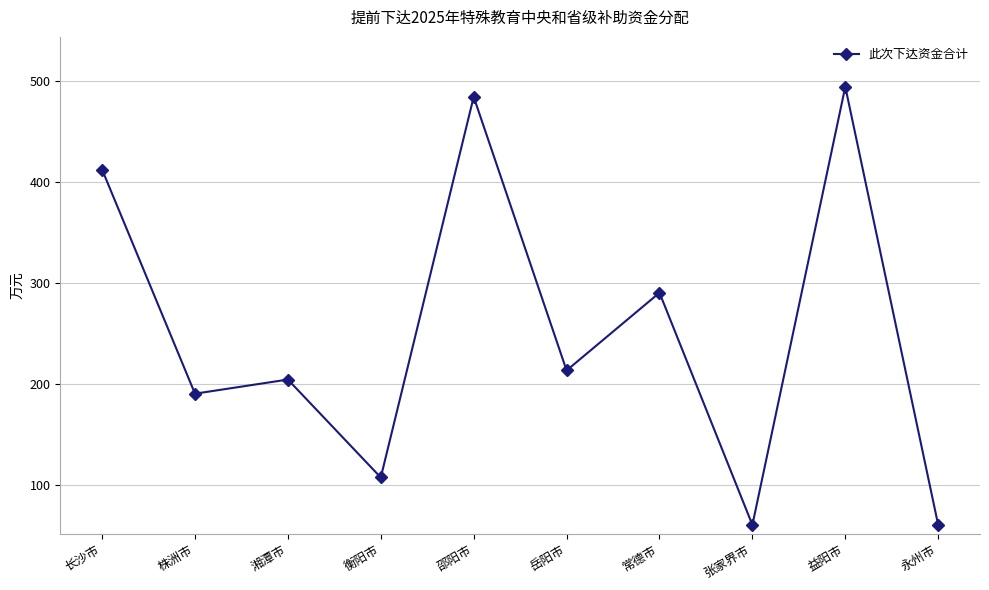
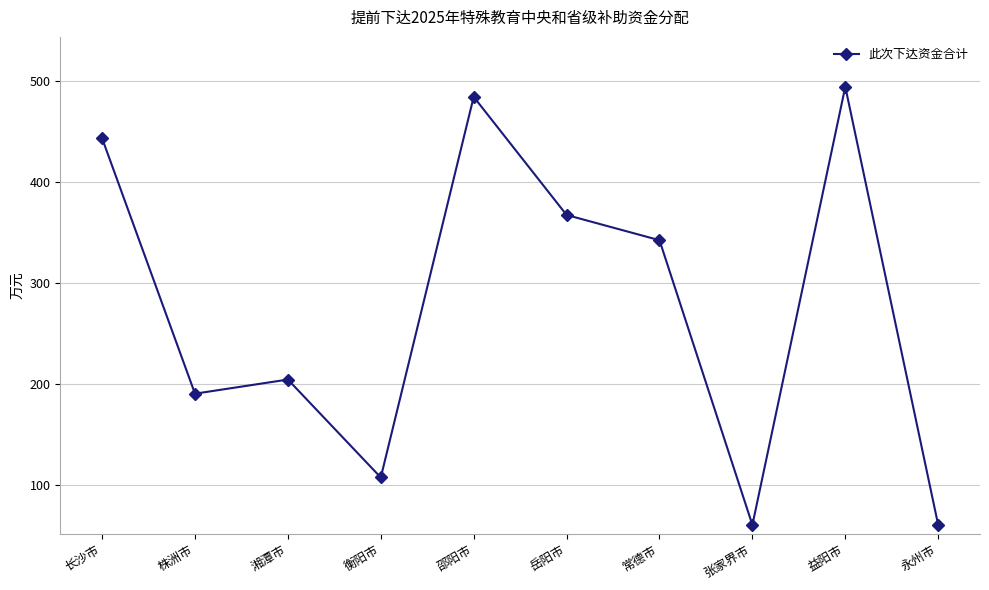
  {
-   "长沙市": 412,
+   "长沙市": 443,
    "株洲市": 190,
    "湘潭市": 204,
    "衡阳市": 107,
    "邵阳市": 484,
-   "岳阳市": 213,
-   "常德市": 290,
+   "岳阳市": 367,
+   "常德市": 342,
    "张家界市": 60,
    "益阳市": 494,
    "永州市": 60
  }
